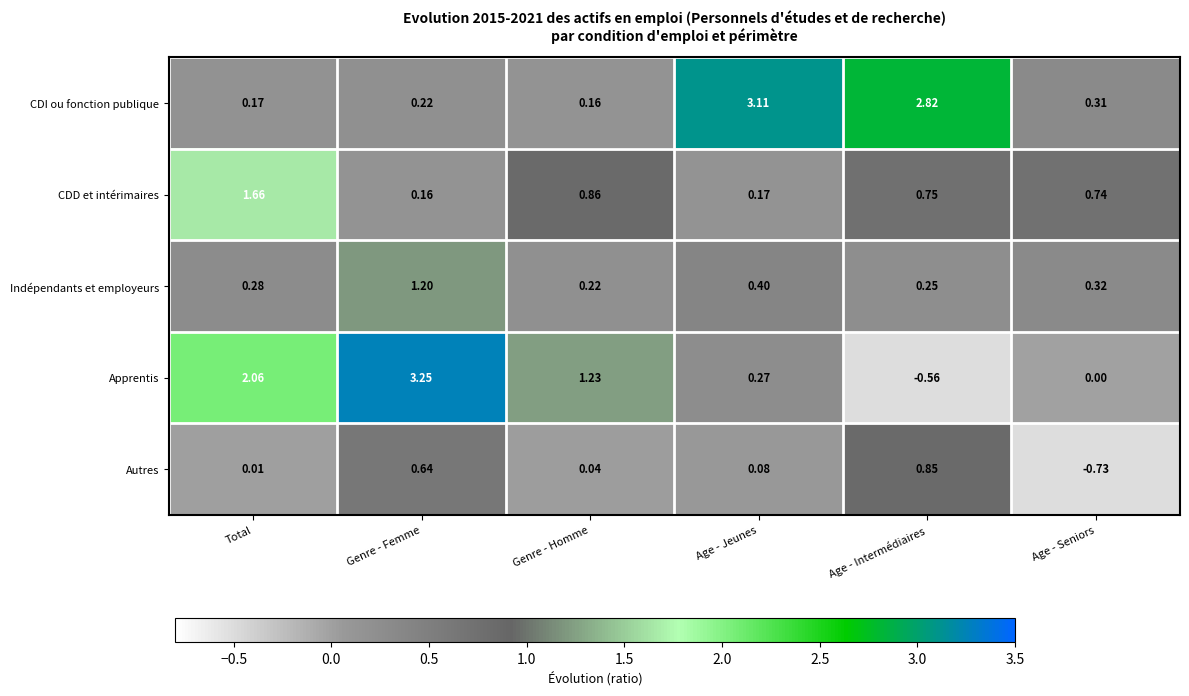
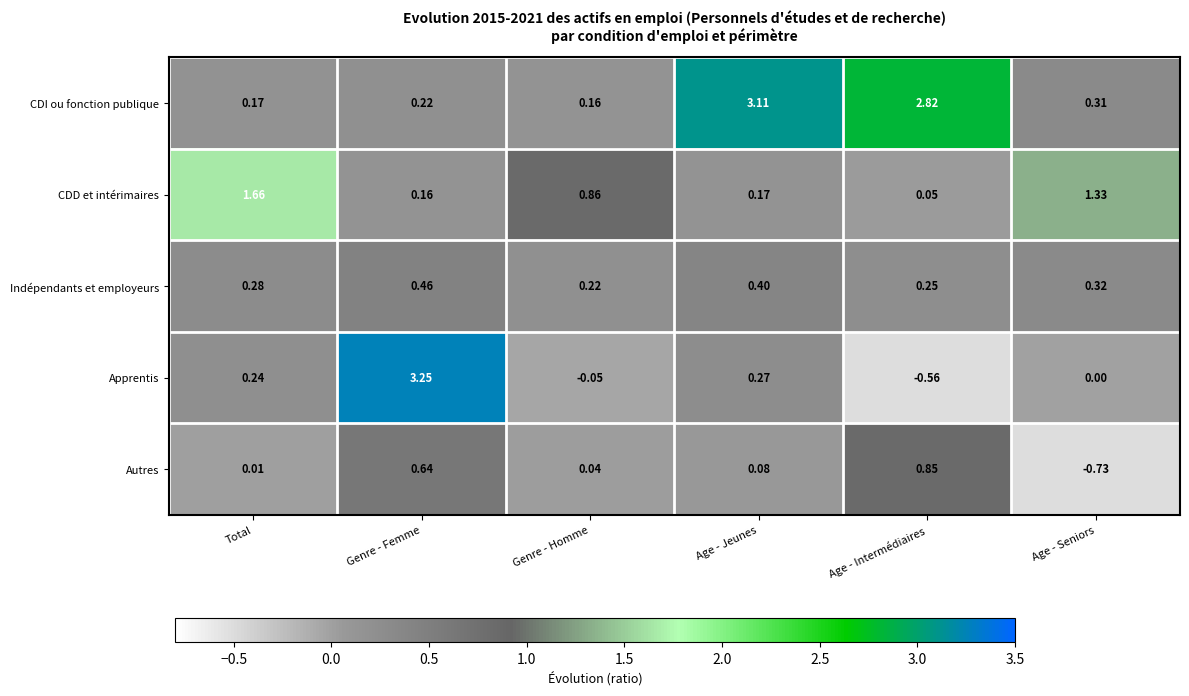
  {
    "CDI ou fonction publique": {
      "Total": 0.17,
      "Genre - Femme": 0.22,
      "Genre - Homme": 0.16,
      "Age - Jeunes": 3.11,
      "Age - Intermédiaires": 2.82,
      "Age - Seniors": 0.31
    },
    "CDD et intérimaires": {
      "Total": 1.66,
      "Genre - Femme": 0.16,
      "Genre - Homme": 0.86,
      "Age - Jeunes": 0.17,
-     "Age - Intermédiaires": 0.75,
-     "Age - Seniors": 0.74
+     "Age - Intermédiaires": 0.05,
+     "Age - Seniors": 1.33
    },
    "Indépendants et employeurs": {
      "Total": 0.28,
-     "Genre - Femme": 1.20,
+     "Genre - Femme": 0.46,
      "Genre - Homme": 0.22,
      "Age - Jeunes": 0.40,
      "Age - Intermédiaires": 0.25,
      "Age - Seniors": 0.32
    },
    "Apprentis": {
-     "Total": 2.06,
+     "Total": 0.24,
      "Genre - Femme": 3.25,
-     "Genre - Homme": 1.23,
+     "Genre - Homme": -0.05,
      "Age - Jeunes": 0.27,
      "Age - Intermédiaires": -0.56,
      "Age - Seniors": 0.00
    },
    "Autres": {
      "Total": 0.01,
      "Genre - Femme": 0.64,
      "Genre - Homme": 0.04,
      "Age - Jeunes": 0.08,
      "Age - Intermédiaires": 0.85,
      "Age - Seniors": -0.73
    }
  }
